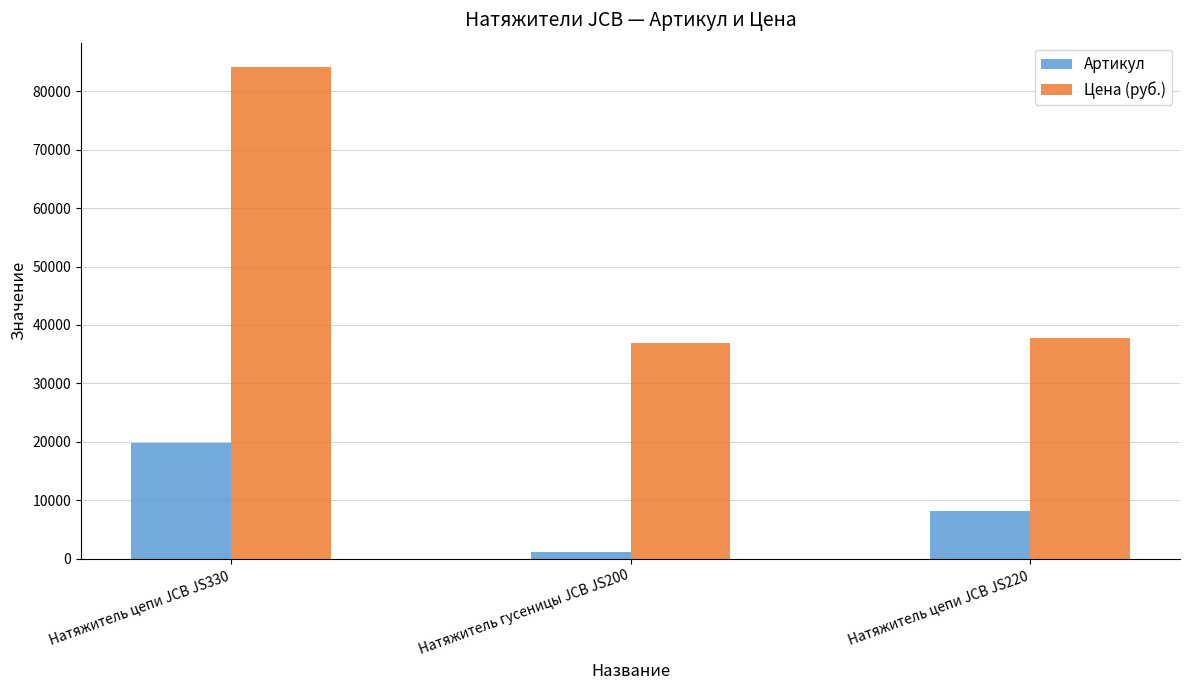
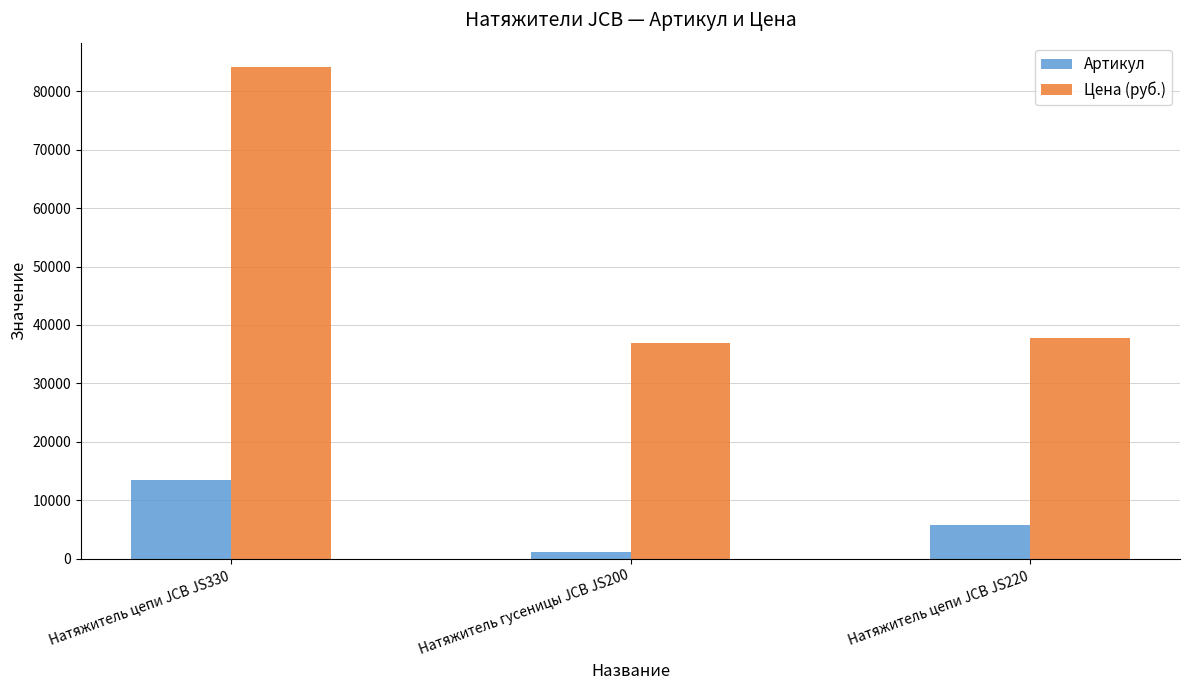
  {
    "Артикул": {
-     "Натяжитель цепи JCB JS330": 20000,
+     "Натяжитель цепи JCB JS330": 14000,
      "Натяжитель гусеницы JCB JS200": 1000,
-     "Натяжитель цепи JCB JS220": 8000
+     "Натяжитель цепи JCB JS220": 6000
    },
    "Цена (руб.)": {
      "Натяжитель цепи JCB JS330": 84000,
      "Натяжитель гусеницы JCB JS200": 37000,
      "Натяжитель цепи JCB JS220": 38000
    }
  }
